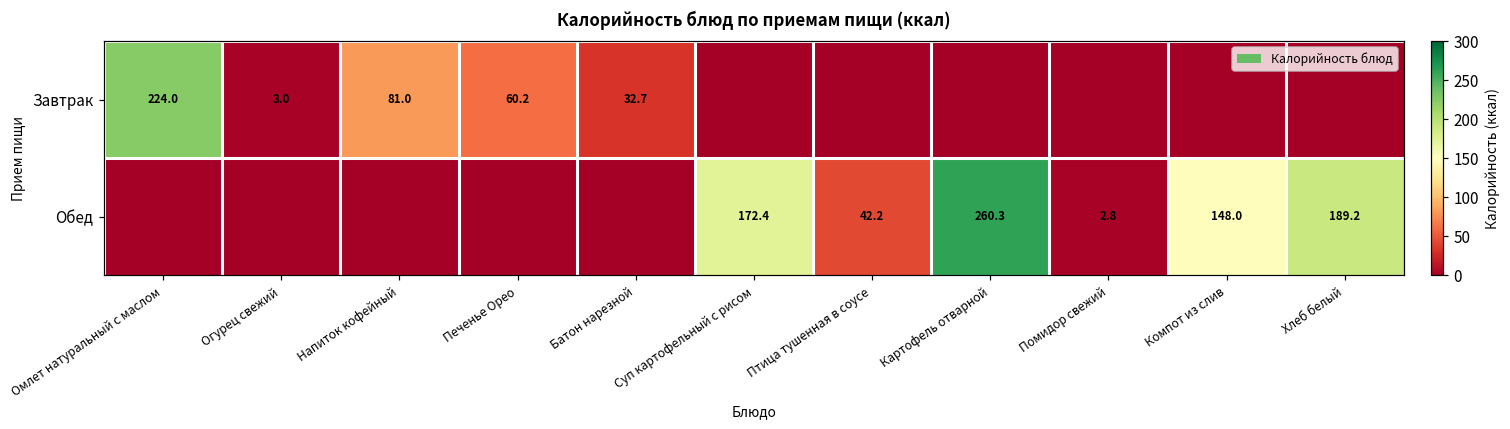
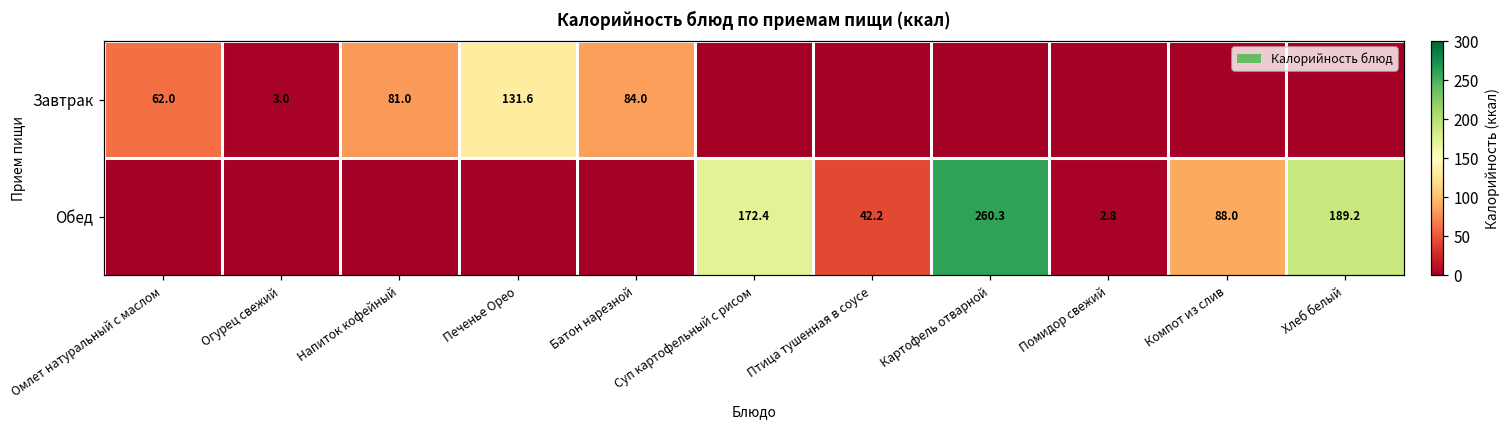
  {
    "Завтрак": {
-     "Омлет натуральный с маслом": 224.0,
+     "Омлет натуральный с маслом": 62.0,
      "Огурец свежий": 3.0,
      "Напиток кофейный": 81.0,
-     "Печенье Орео": 60.2,
-     "Батон нарезной": 32.7
+     "Печенье Орео": 131.6,
+     "Батон нарезной": 84.0
    },
    "Обед": {
      "Суп картофельный с рисом": 172.4,
      "Птица тушенная в соусе": 42.2,
      "Картофель отварной": 260.3,
      "Помидор свежий": 2.8,
-     "Компот из слив": 148.0,
+     "Компот из слив": 88.0,
      "Хлеб белый": 189.2
    }
  }
